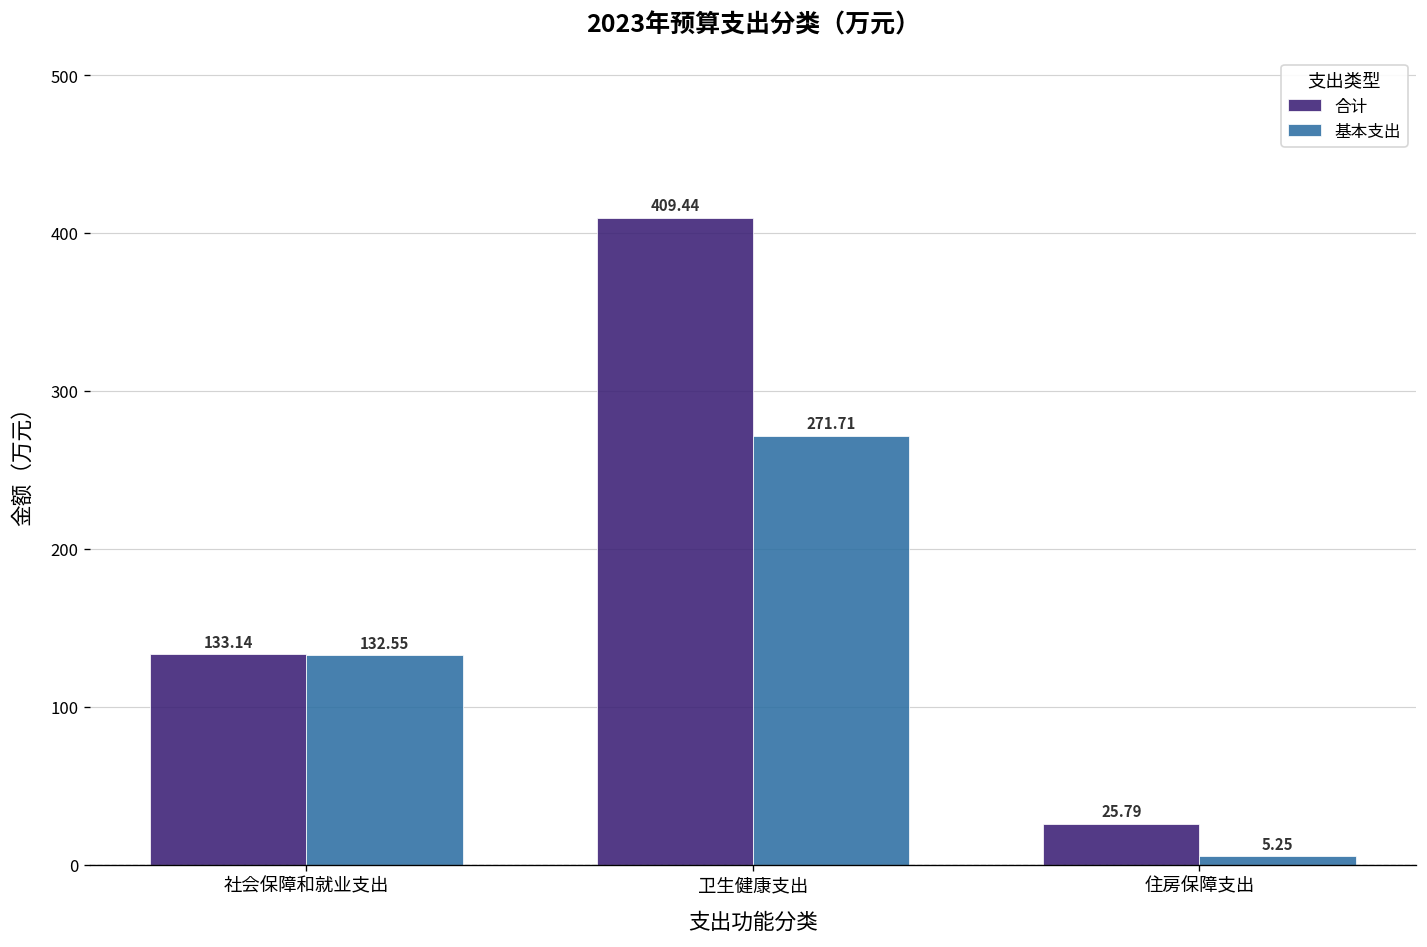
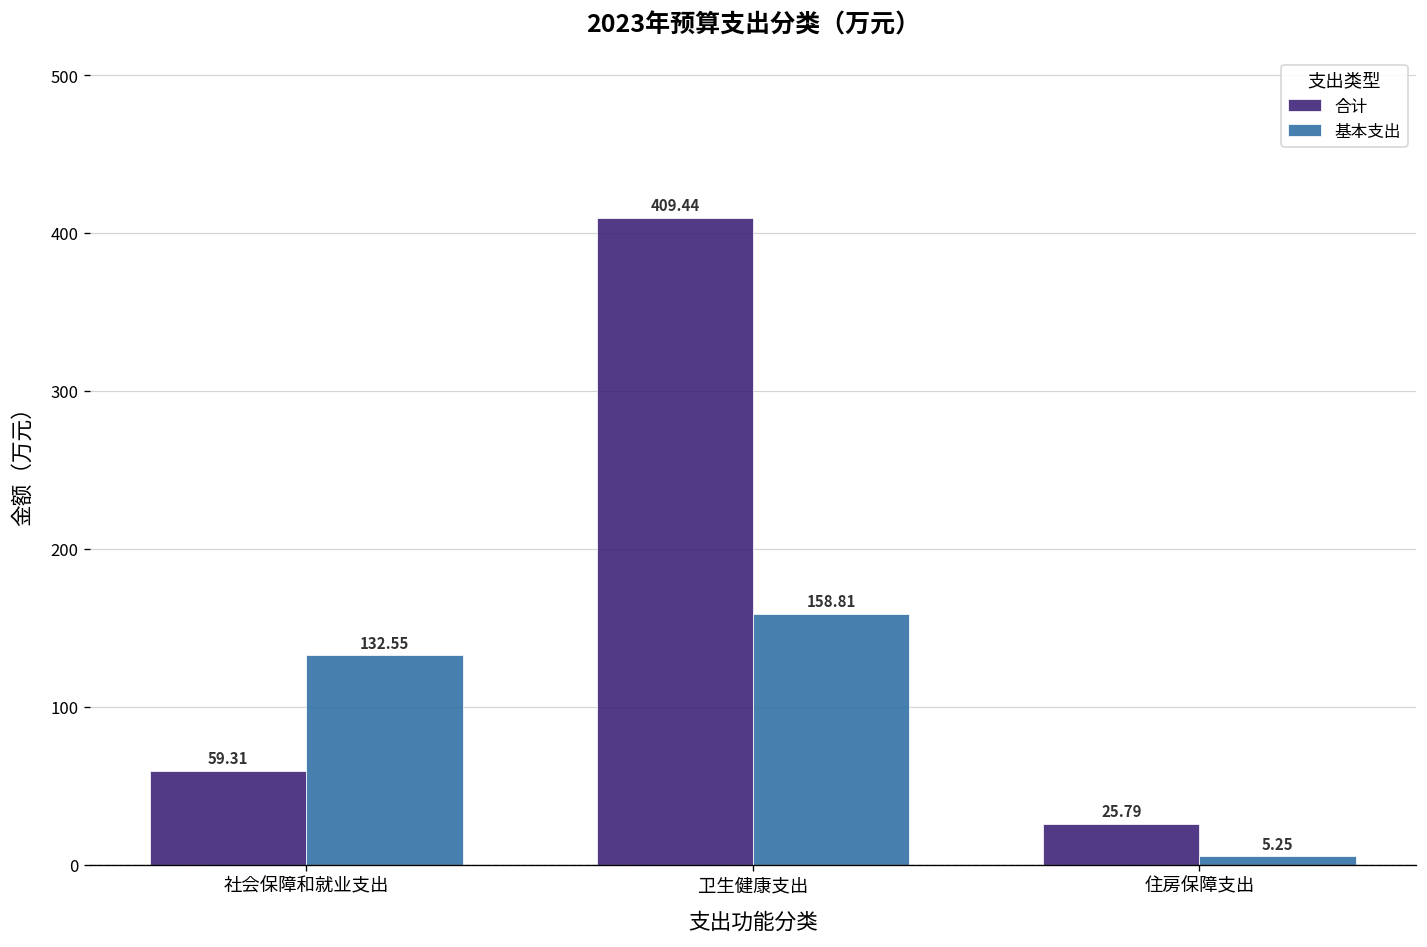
  {
    "合计": {
-     "社会保障和就业支出": 133.14,
+     "社会保障和就业支出": 59.31,
      "卫生健康支出": 409.44,
      "住房保障支出": 25.79
    },
    "基本支出": {
      "社会保障和就业支出": 132.55,
-     "卫生健康支出": 271.71,
+     "卫生健康支出": 158.81,
      "住房保障支出": 5.25
    }
  }
